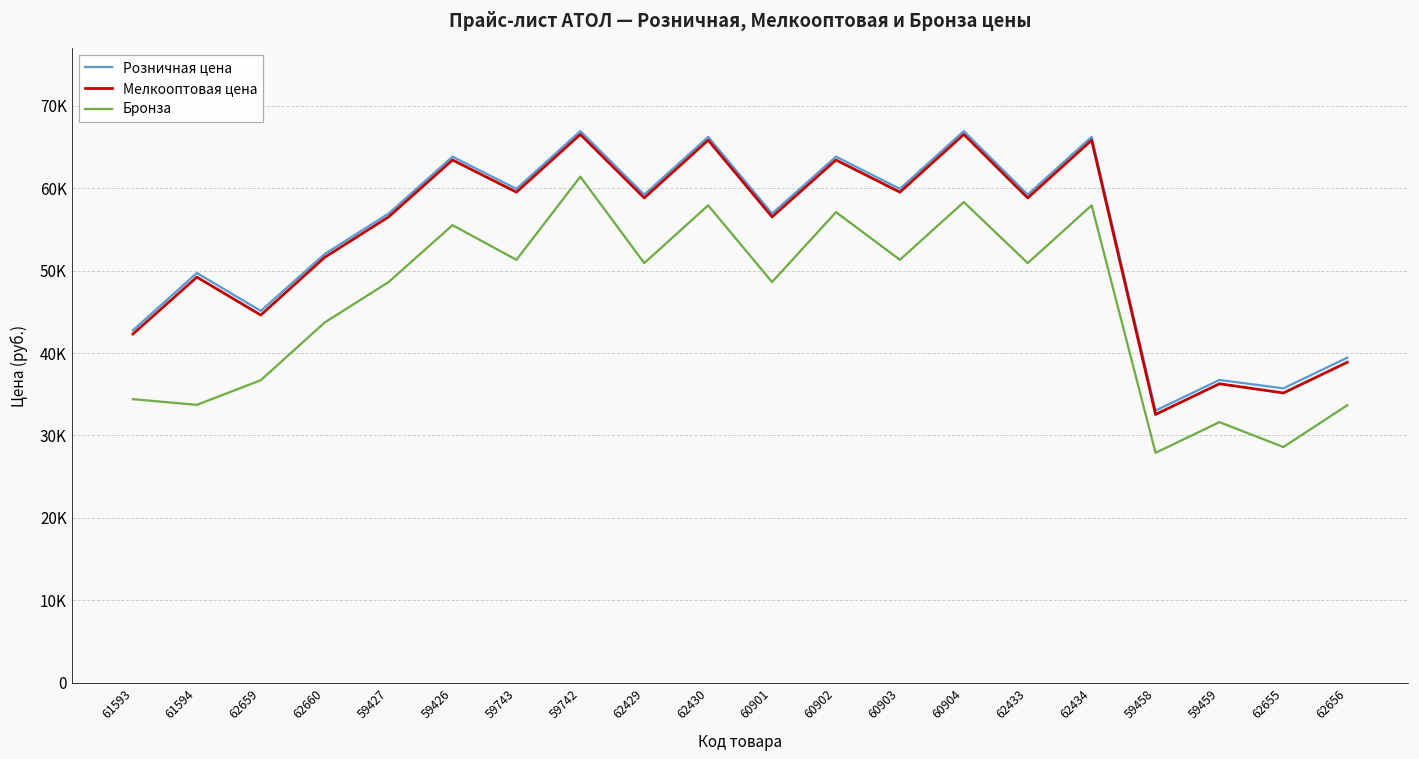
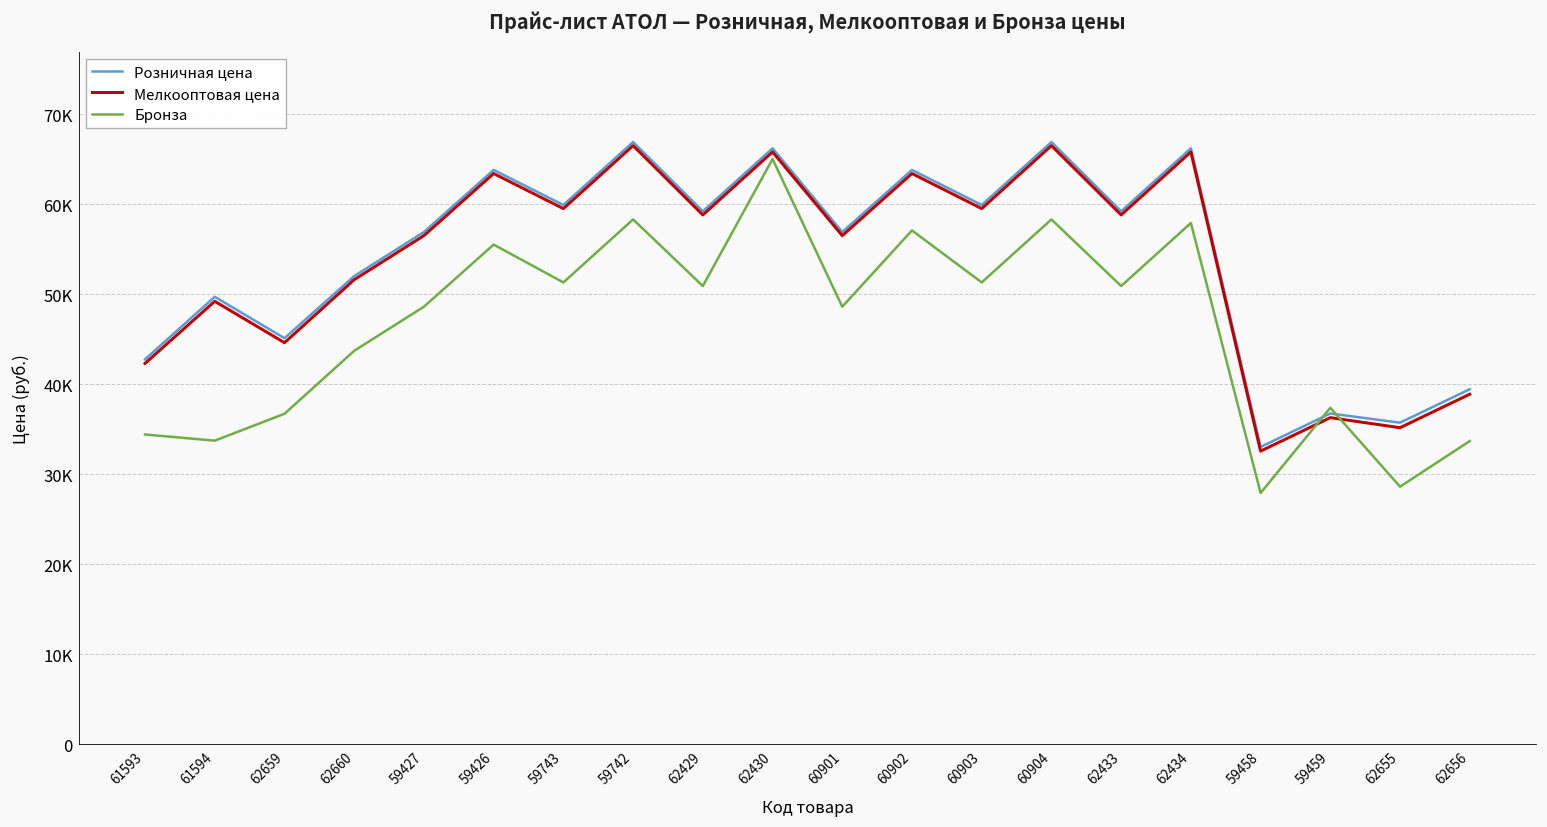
  {
    "Розничная цена": {
      "61593": 43000,
      "61594": 50000,
      "62659": 45000,
      "62660": 52000,
      "59427": 57000,
      "59426": 64000,
      "59743": 60000,
      "59742": 67000,
      "62429": 59000,
      "62430": 66000,
      "60901": 57000,
      "60902": 64000,
      "60903": 60000,
      "60904": 67000,
      "62433": 59000,
      "62434": 66000,
      "59458": 33000,
      "59459": 37000,
      "62655": 36000,
      "62656": 39000
    },
    "Мелкооптовая цена": {
      "61593": 42000,
      "61594": 49000,
      "62659": 45000,
      "62660": 52000,
      "59427": 57000,
      "59426": 63000,
      "59743": 60000,
      "59742": 67000,
      "62429": 59000,
      "62430": 66000,
      "60901": 57000,
      "60902": 63000,
      "60903": 60000,
      "60904": 67000,
      "62433": 59000,
      "62434": 66000,
      "59458": 33000,
      "59459": 36000,
      "62655": 35000,
      "62656": 39000
    },
    "Бронза": {
      "61593": 34000,
      "61594": 34000,
      "62659": 37000,
      "62660": 44000,
      "59427": 49000,
      "59426": 56000,
      "59743": 51000,
-     "59742": 61000,
+     "59742": 58000,
      "62429": 51000,
-     "62430": 58000,
+     "62430": 65000,
      "60901": 49000,
      "60902": 57000,
      "60903": 51000,
      "60904": 58000,
      "62433": 51000,
      "62434": 58000,
      "59458": 28000,
-     "59459": 32000,
+     "59459": 37000,
      "62655": 29000,
      "62656": 34000
    }
  }
